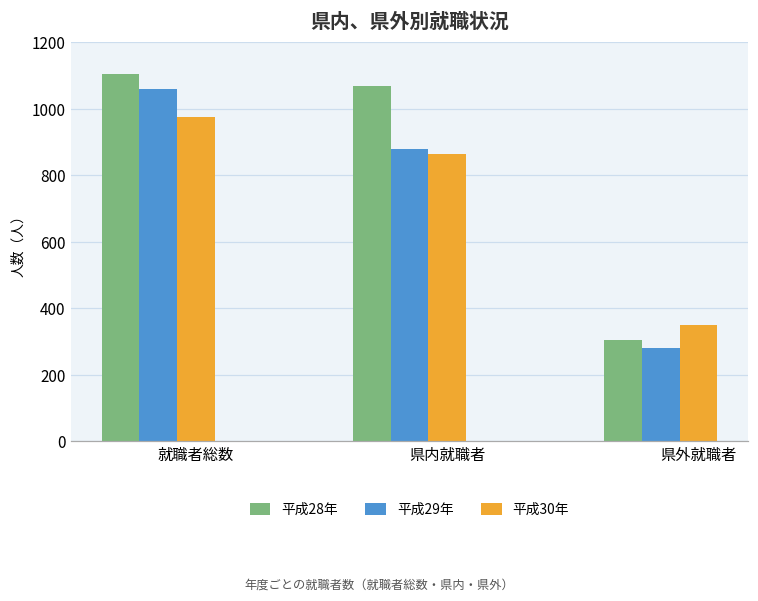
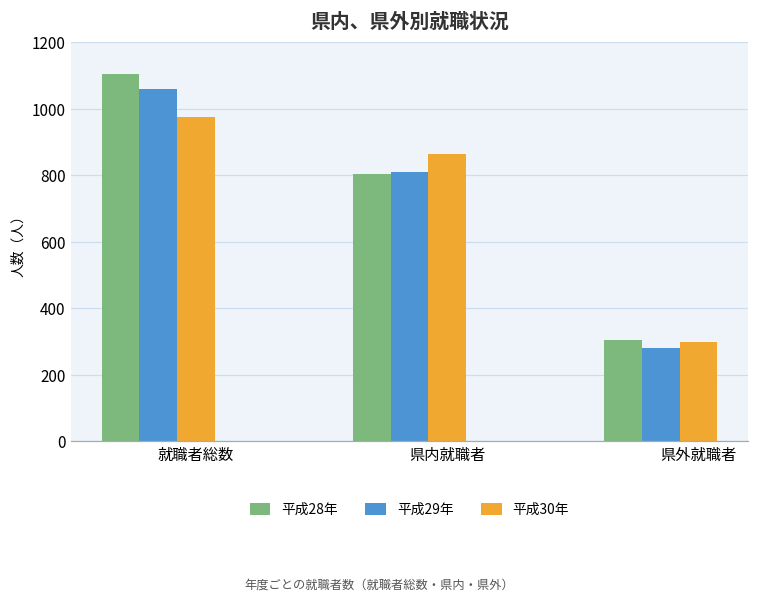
  {
    "平成28年": {
      "就職者総数": 1110,
-     "県内就職者": 1070,
+     "県内就職者": 800,
      "県外就職者": 300
    },
    "平成29年": {
      "就職者総数": 1060,
-     "県内就職者": 880,
+     "県内就職者": 810,
      "県外就職者": 280
    },
    "平成30年": {
      "就職者総数": 980,
      "県内就職者": 860,
-     "県外就職者": 350
+     "県外就職者": 300
    }
  }
